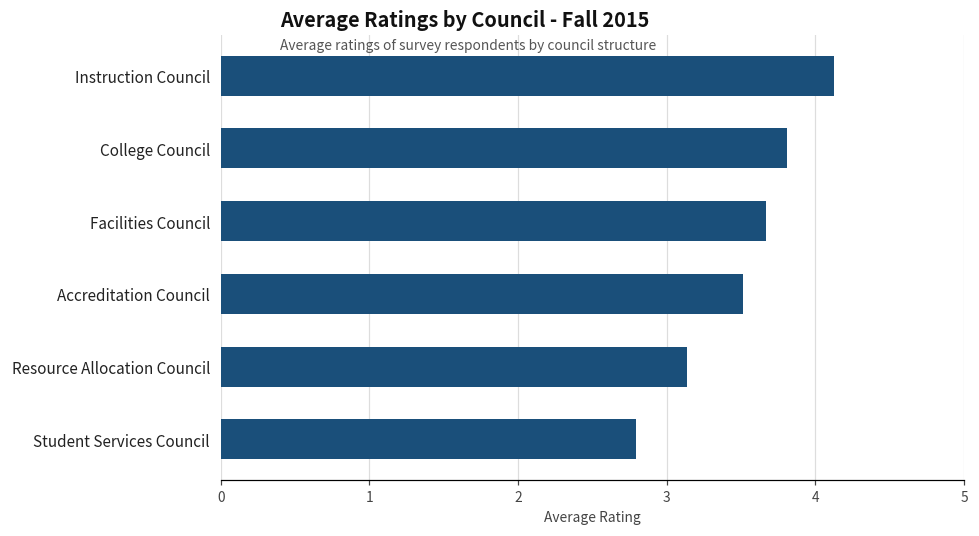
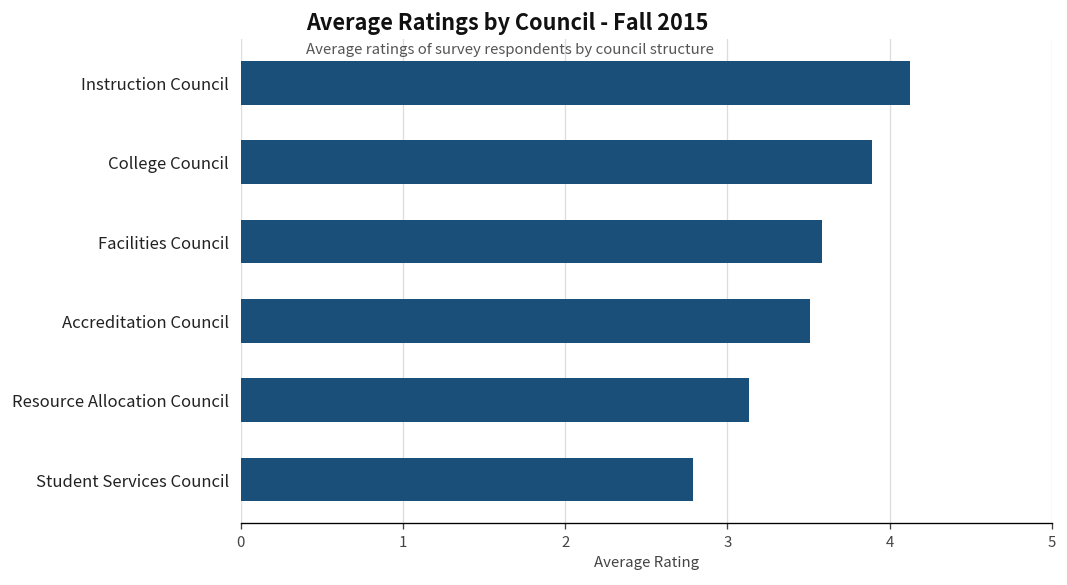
  {
    "Instruction Council": 4.13,
-   "College Council": 3.81,
-   "Facilities Council": 3.67,
+   "College Council": 3.89,
+   "Facilities Council": 3.58,
    "Accreditation Council": 3.51,
    "Resource Allocation Council": 3.13,
    "Student Services Council": 2.79
  }
